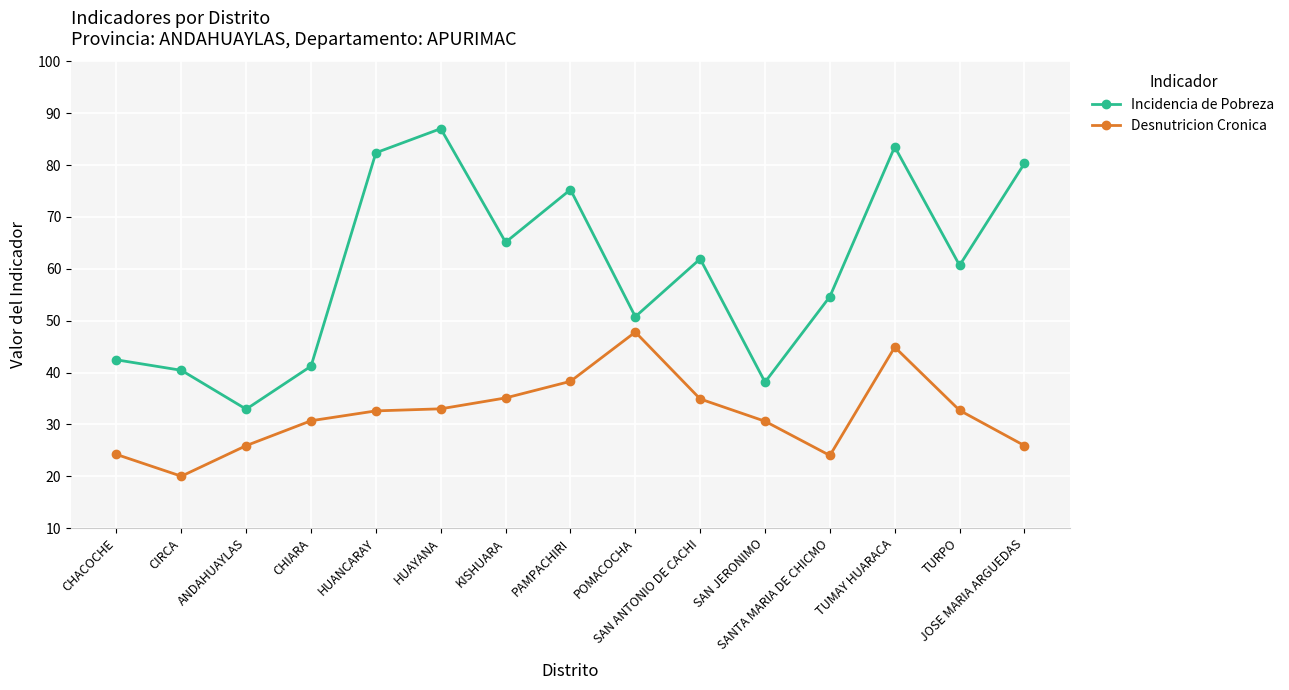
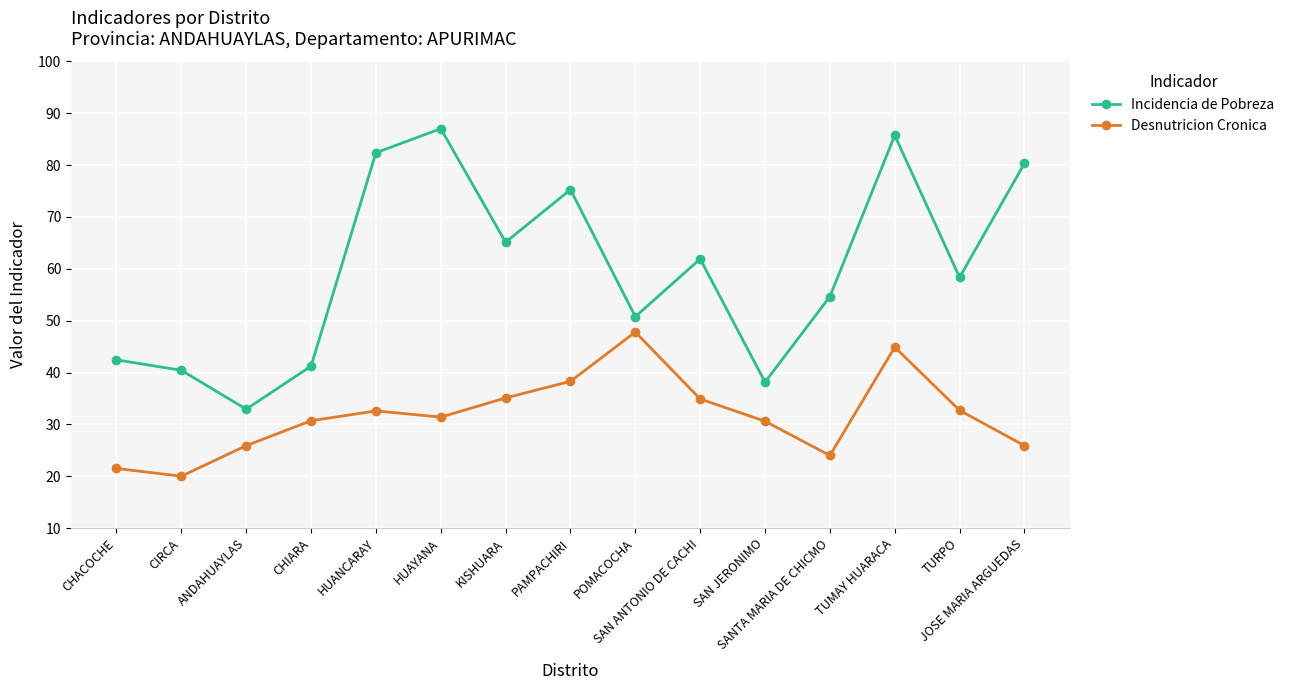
  {
    "Incidencia de Pobreza": {
      "CHACOCHE": 42,
      "CIRCA": 40,
      "ANDAHUAYLAS": 33,
      "CHIARA": 41,
      "HUANCARAY": 82,
      "HUAYANA": 87,
      "KISHUARA": 65,
      "PAMPACHIRI": 75,
      "POMACOCHA": 51,
      "SAN ANTONIO DE CACHI": 62,
      "SAN JERONIMO": 38,
      "SANTA MARIA DE CHICMO": 55,
-     "TUMAY HUARACA": 84,
-     "TURPO": 61,
+     "TUMAY HUARACA": 86,
+     "TURPO": 58,
      "JOSE MARIA ARGUEDAS": 80
    },
    "Desnutricion Cronica": {
-     "CHACOCHE": 24,
+     "CHACOCHE": 22,
      "CIRCA": 20,
      "ANDAHUAYLAS": 26,
      "CHIARA": 31,
      "HUANCARAY": 33,
-     "HUAYANA": 33,
+     "HUAYANA": 31,
      "KISHUARA": 35,
      "PAMPACHIRI": 38,
      "POMACOCHA": 48,
      "SAN ANTONIO DE CACHI": 35,
      "SAN JERONIMO": 31,
      "SANTA MARIA DE CHICMO": 24,
      "TUMAY HUARACA": 45,
      "TURPO": 33,
      "JOSE MARIA ARGUEDAS": 26
    }
  }
